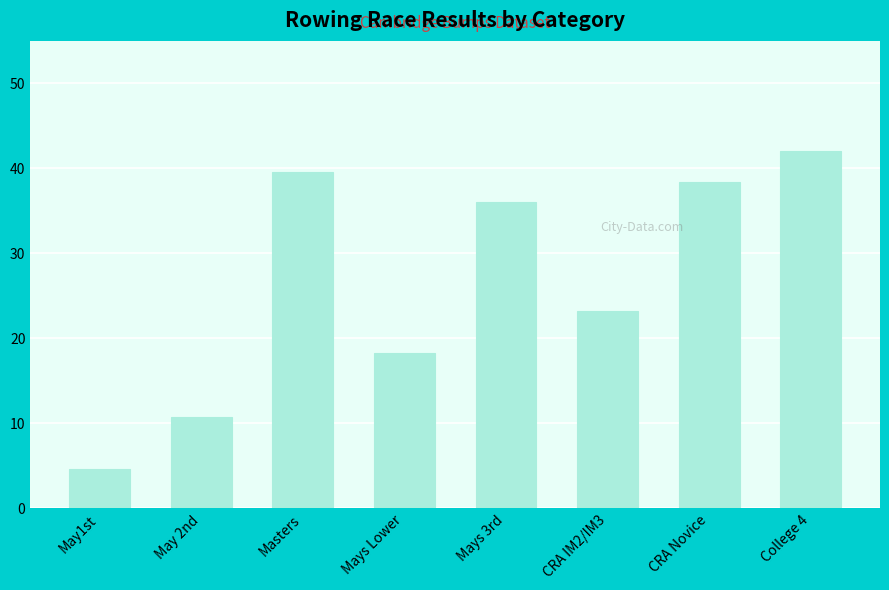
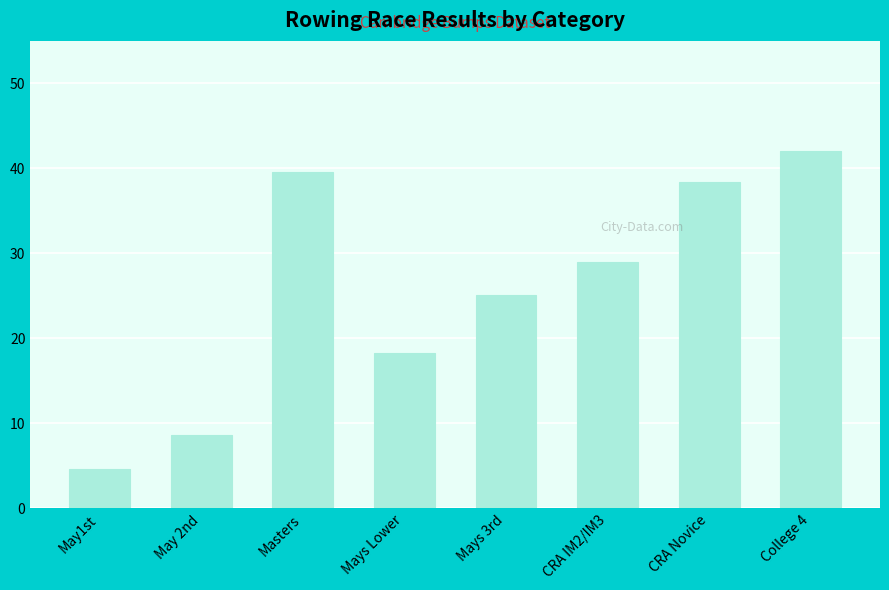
  {
    "May1st": 5,
-   "May 2nd": 11,
+   "May 2nd": 9,
    "Masters": 40,
    "Mays Lower": 18,
-   "Mays 3rd": 36,
-   "CRA IM2/IM3": 23,
+   "Mays 3rd": 25,
+   "CRA IM2/IM3": 29,
    "CRA Novice": 38,
    "College 4": 42
  }
